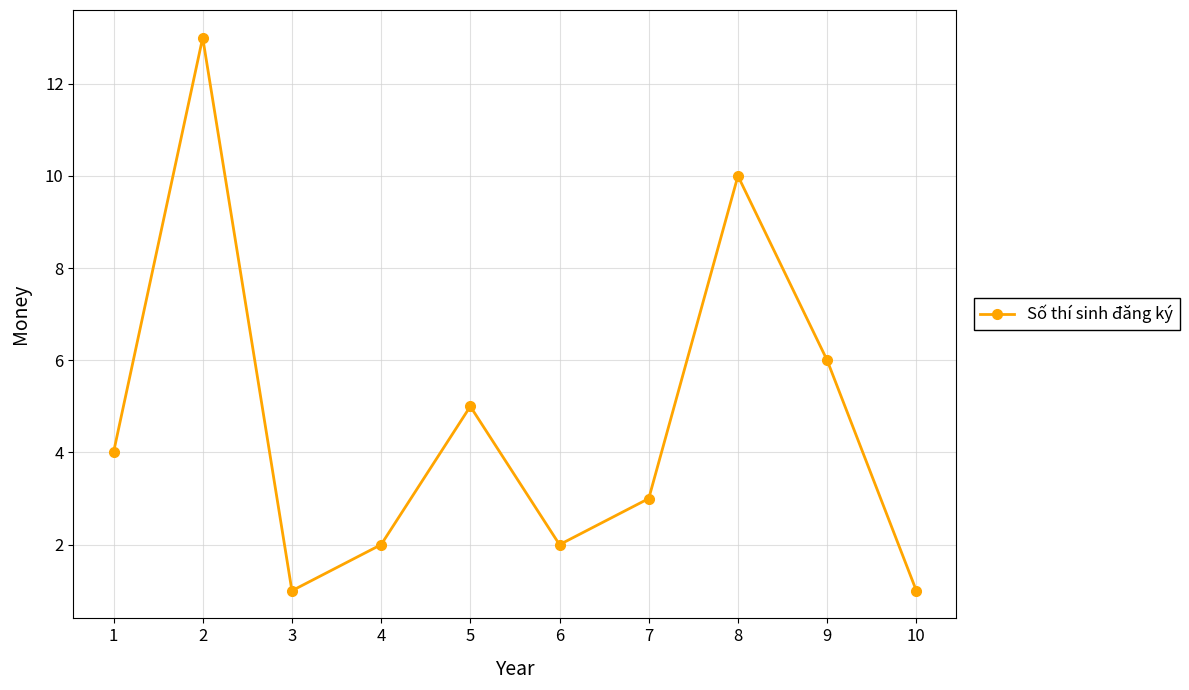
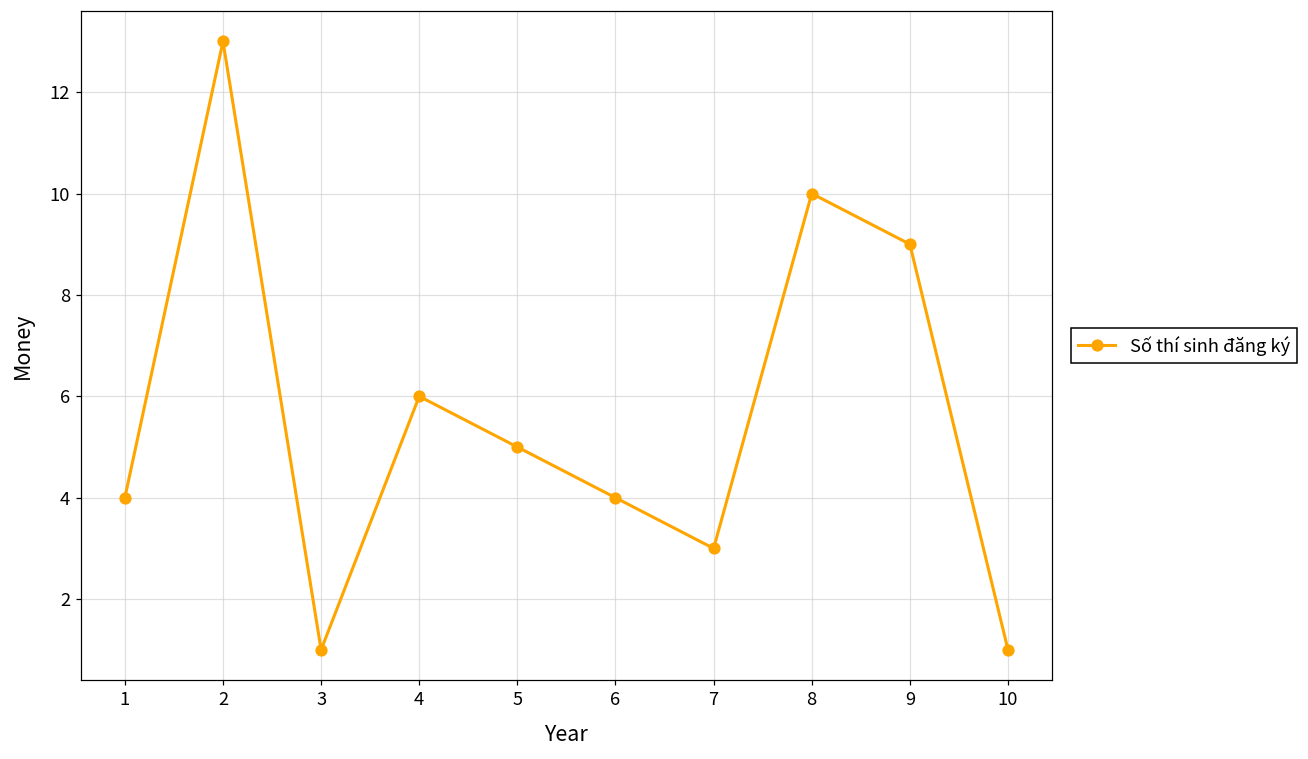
  {
    "1": 4,
    "2": 13,
    "3": 1,
-   "4": 2,
+   "4": 6,
    "5": 5,
-   "6": 2,
+   "6": 4,
    "7": 3,
    "8": 10,
-   "9": 6,
+   "9": 9,
    "10": 1
  }
